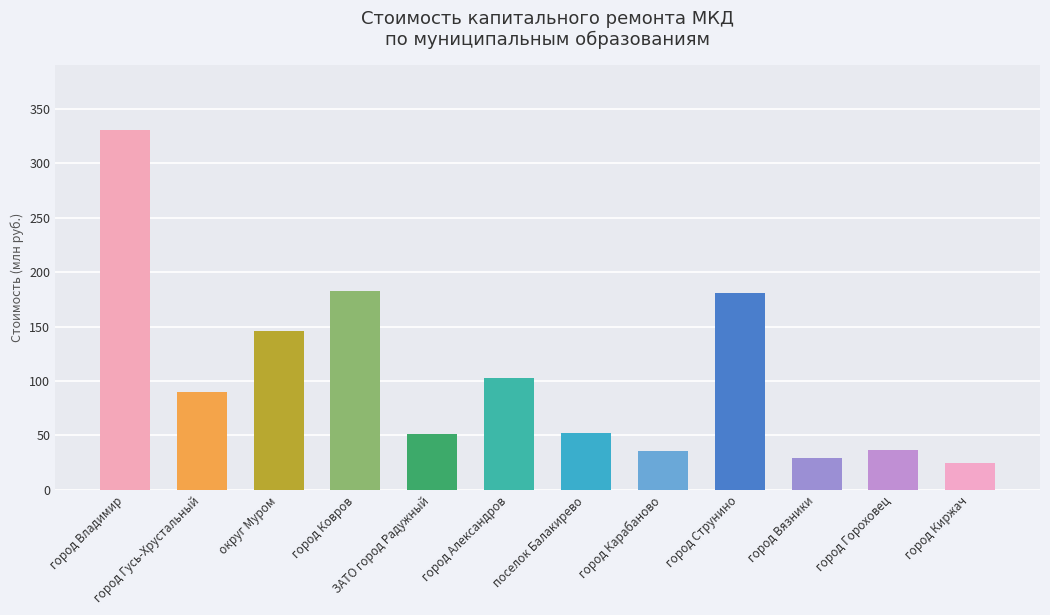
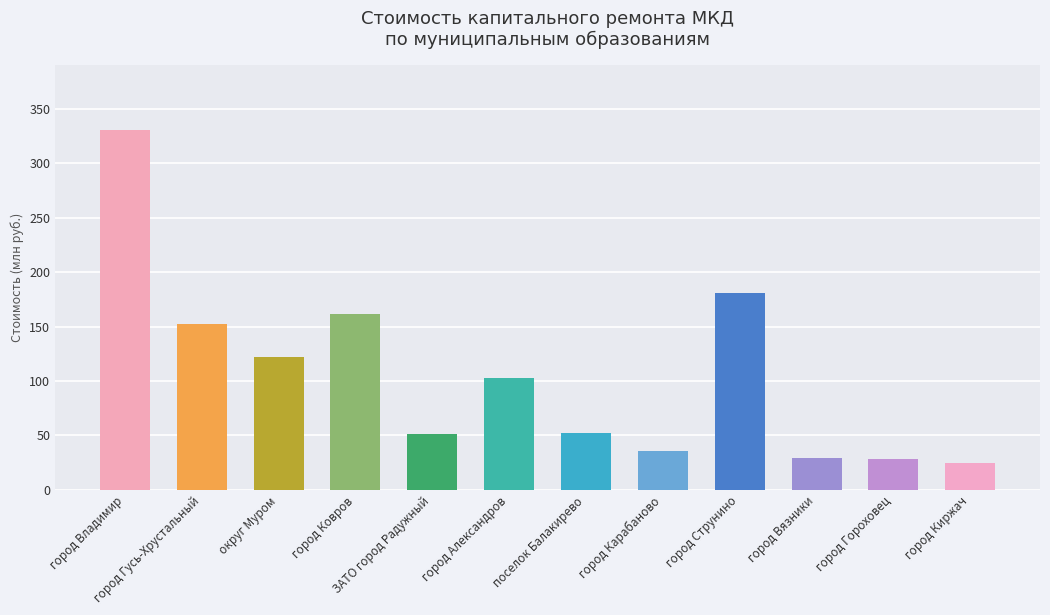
  {
    "город Владимир": 331,
-   "город Гусь-Хрустальный": 90,
-   "округ Муром": 146,
-   "город Ковров": 183,
+   "город Гусь-Хрустальный": 152,
+   "округ Муром": 122,
+   "город Ковров": 162,
    "ЗАТО город Радужный": 52,
    "город Александров": 103,
    "поселок Балакирево": 52,
    "город Карабаново": 36,
    "город Струнино": 181,
    "город Вязники": 29,
-   "город Гороховец": 37,
+   "город Гороховец": 28,
    "город Киржач": 25
  }
